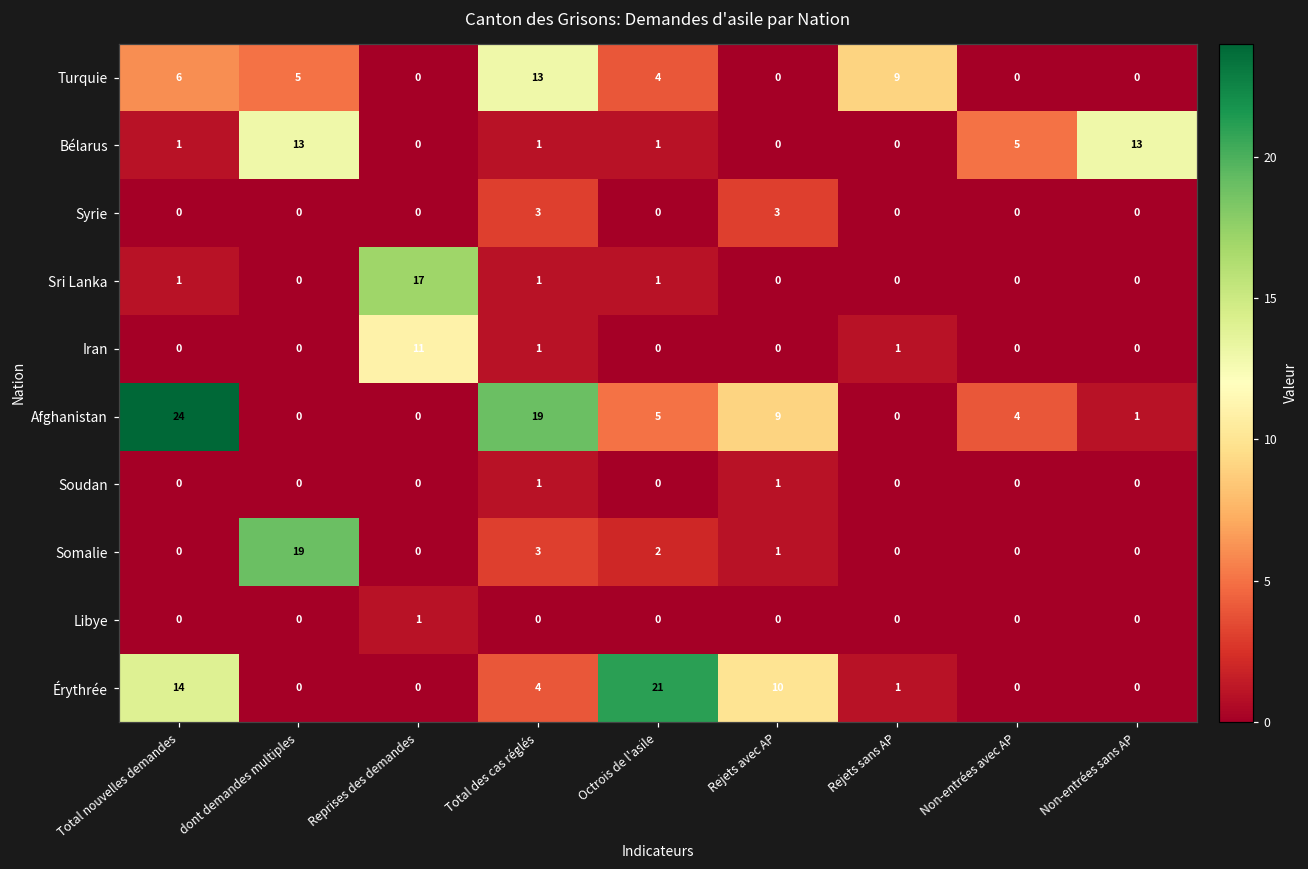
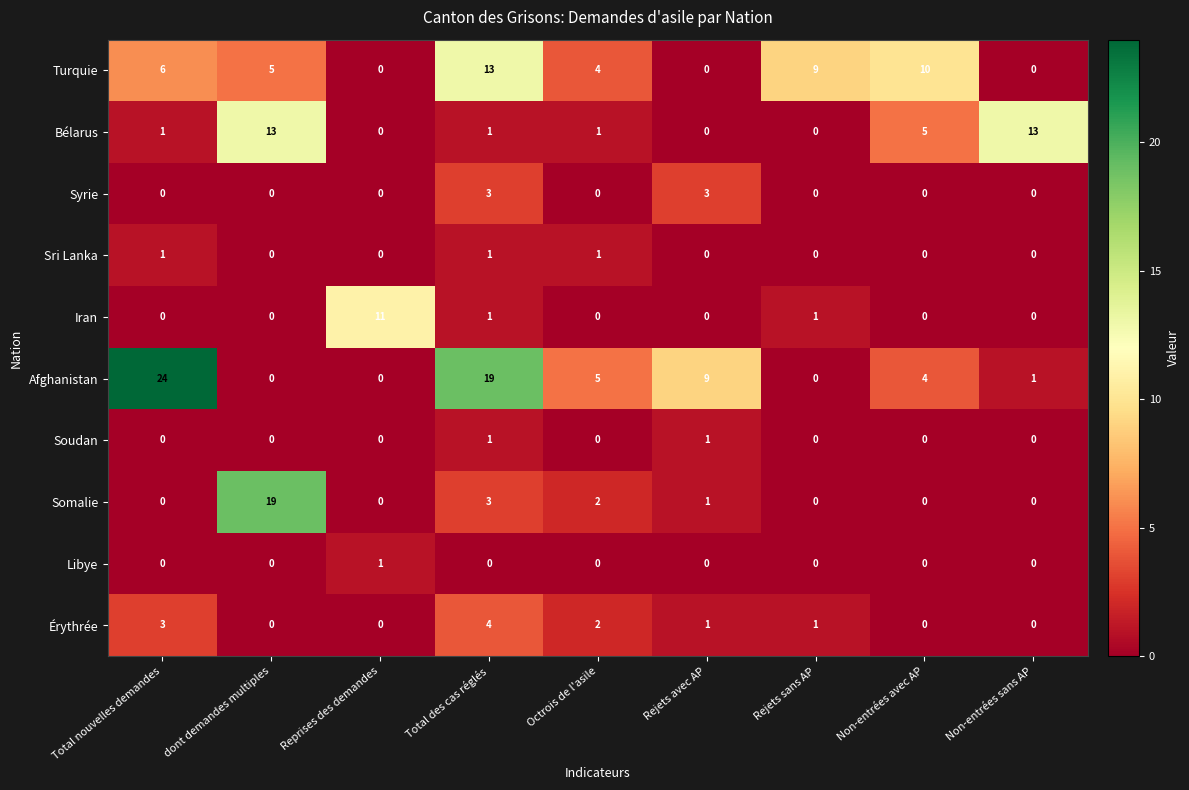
  {
    "Turquie": {
      "Total nouvelles demandes": 6,
      "dont demandes multiples": 5,
      "Reprises des demandes": 0,
      "Total des cas réglés": 13,
      "Octrois de l'asile": 4,
      "Rejets avec AP": 0,
      "Rejets sans AP": 9,
-     "Non-entrées avec AP": 0,
+     "Non-entrées avec AP": 10,
      "Non-entrées sans AP": 0
    },
    "Bélarus": {
      "Total nouvelles demandes": 1,
      "dont demandes multiples": 13,
      "Reprises des demandes": 0,
      "Total des cas réglés": 1,
      "Octrois de l'asile": 1,
      "Rejets avec AP": 0,
      "Rejets sans AP": 0,
      "Non-entrées avec AP": 5,
      "Non-entrées sans AP": 13
    },
    "Syrie": {
      "Total nouvelles demandes": 0,
      "dont demandes multiples": 0,
      "Reprises des demandes": 0,
      "Total des cas réglés": 3,
      "Octrois de l'asile": 0,
      "Rejets avec AP": 3,
      "Rejets sans AP": 0,
      "Non-entrées avec AP": 0,
      "Non-entrées sans AP": 0
    },
    "Sri Lanka": {
      "Total nouvelles demandes": 1,
      "dont demandes multiples": 0,
-     "Reprises des demandes": 17,
+     "Reprises des demandes": 0,
      "Total des cas réglés": 1,
      "Octrois de l'asile": 1,
      "Rejets avec AP": 0,
      "Rejets sans AP": 0,
      "Non-entrées avec AP": 0,
      "Non-entrées sans AP": 0
    },
    "Iran": {
      "Total nouvelles demandes": 0,
      "dont demandes multiples": 0,
      "Reprises des demandes": 11,
      "Total des cas réglés": 1,
      "Octrois de l'asile": 0,
      "Rejets avec AP": 0,
      "Rejets sans AP": 1,
      "Non-entrées avec AP": 0,
      "Non-entrées sans AP": 0
    },
    "Afghanistan": {
      "Total nouvelles demandes": 24,
      "dont demandes multiples": 0,
      "Reprises des demandes": 0,
      "Total des cas réglés": 19,
      "Octrois de l'asile": 5,
      "Rejets avec AP": 9,
      "Rejets sans AP": 0,
      "Non-entrées avec AP": 4,
      "Non-entrées sans AP": 1
    },
    "Soudan": {
      "Total nouvelles demandes": 0,
      "dont demandes multiples": 0,
      "Reprises des demandes": 0,
      "Total des cas réglés": 1,
      "Octrois de l'asile": 0,
      "Rejets avec AP": 1,
      "Rejets sans AP": 0,
      "Non-entrées avec AP": 0,
      "Non-entrées sans AP": 0
    },
    "Somalie": {
      "Total nouvelles demandes": 0,
      "dont demandes multiples": 19,
      "Reprises des demandes": 0,
      "Total des cas réglés": 3,
      "Octrois de l'asile": 2,
      "Rejets avec AP": 1,
      "Rejets sans AP": 0,
      "Non-entrées avec AP": 0,
      "Non-entrées sans AP": 0
    },
    "Libye": {
      "Total nouvelles demandes": 0,
      "dont demandes multiples": 0,
      "Reprises des demandes": 1,
      "Total des cas réglés": 0,
      "Octrois de l'asile": 0,
      "Rejets avec AP": 0,
      "Rejets sans AP": 0,
      "Non-entrées avec AP": 0,
      "Non-entrées sans AP": 0
    },
    "Érythrée": {
-     "Total nouvelles demandes": 14,
+     "Total nouvelles demandes": 3,
      "dont demandes multiples": 0,
      "Reprises des demandes": 0,
      "Total des cas réglés": 4,
-     "Octrois de l'asile": 21,
-     "Rejets avec AP": 10,
+     "Octrois de l'asile": 2,
+     "Rejets avec AP": 1,
      "Rejets sans AP": 1,
      "Non-entrées avec AP": 0,
      "Non-entrées sans AP": 0
    }
  }
